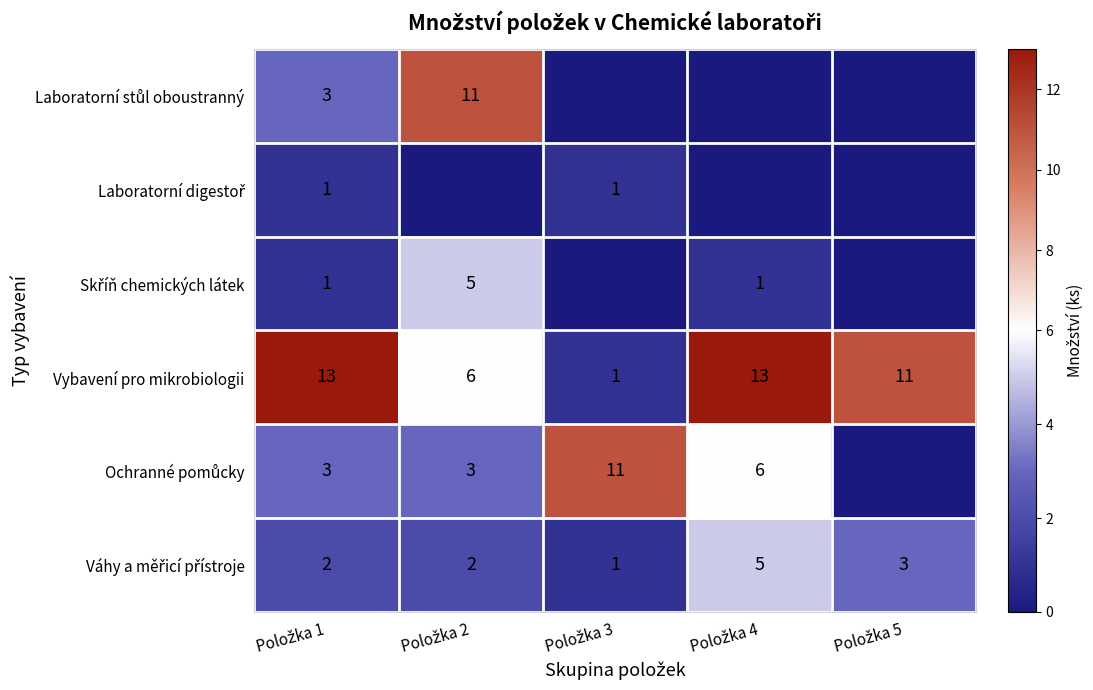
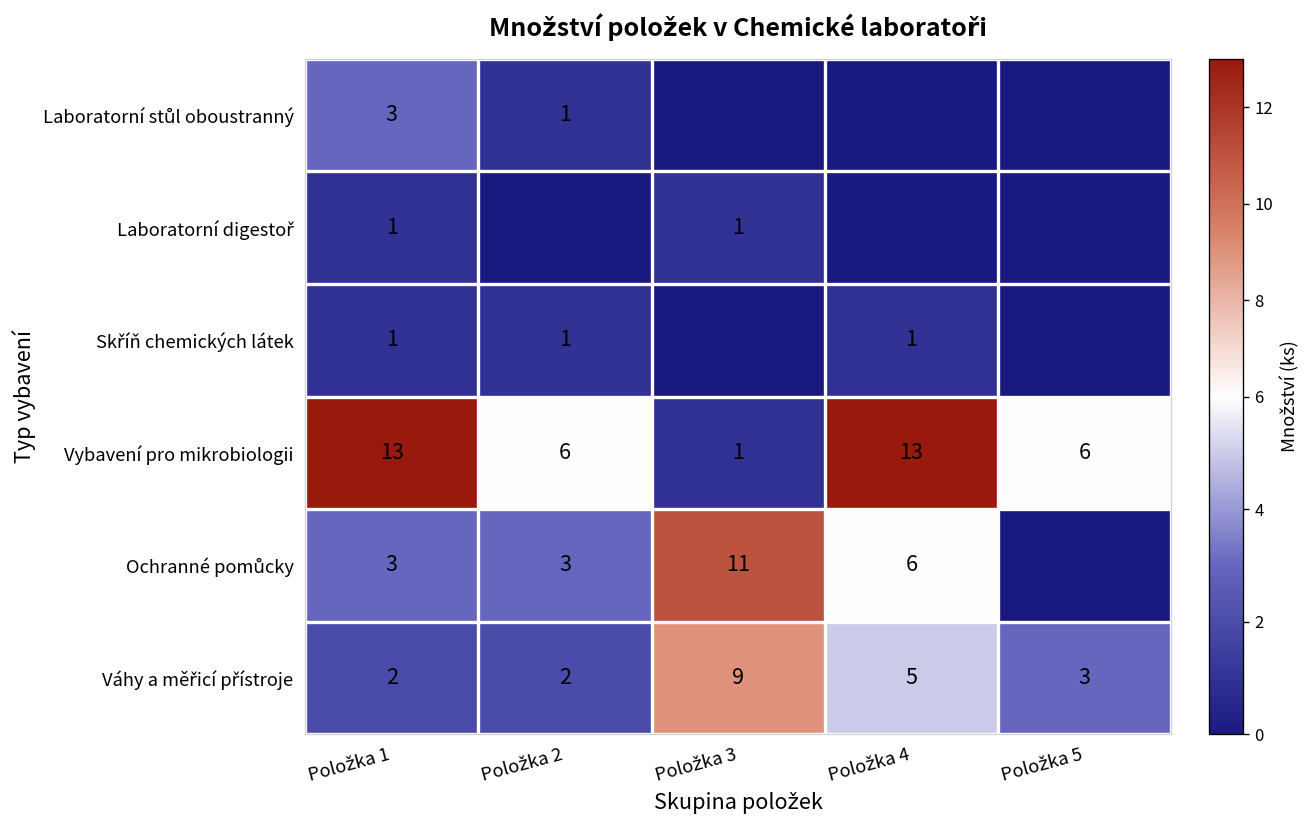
  {
    "Laboratorní stůl oboustranný": {
      "Položka 1": 3,
-     "Položka 2": 11
+     "Položka 2": 1
    },
    "Laboratorní digestoř": {
      "Položka 1": 1,
      "Položka 3": 1
    },
    "Skříň chemických látek": {
      "Položka 1": 1,
-     "Položka 2": 5,
+     "Položka 2": 1,
      "Položka 4": 1
    },
    "Vybavení pro mikrobiologii": {
      "Položka 1": 13,
      "Položka 2": 6,
      "Položka 3": 1,
      "Položka 4": 13,
-     "Položka 5": 11
+     "Položka 5": 6
    },
    "Ochranné pomůcky": {
      "Položka 1": 3,
      "Položka 2": 3,
      "Položka 3": 11,
      "Položka 4": 6
    },
    "Váhy a měřicí přístroje": {
      "Položka 1": 2,
      "Položka 2": 2,
-     "Položka 3": 1,
+     "Položka 3": 9,
      "Položka 4": 5,
      "Položka 5": 3
    }
  }
